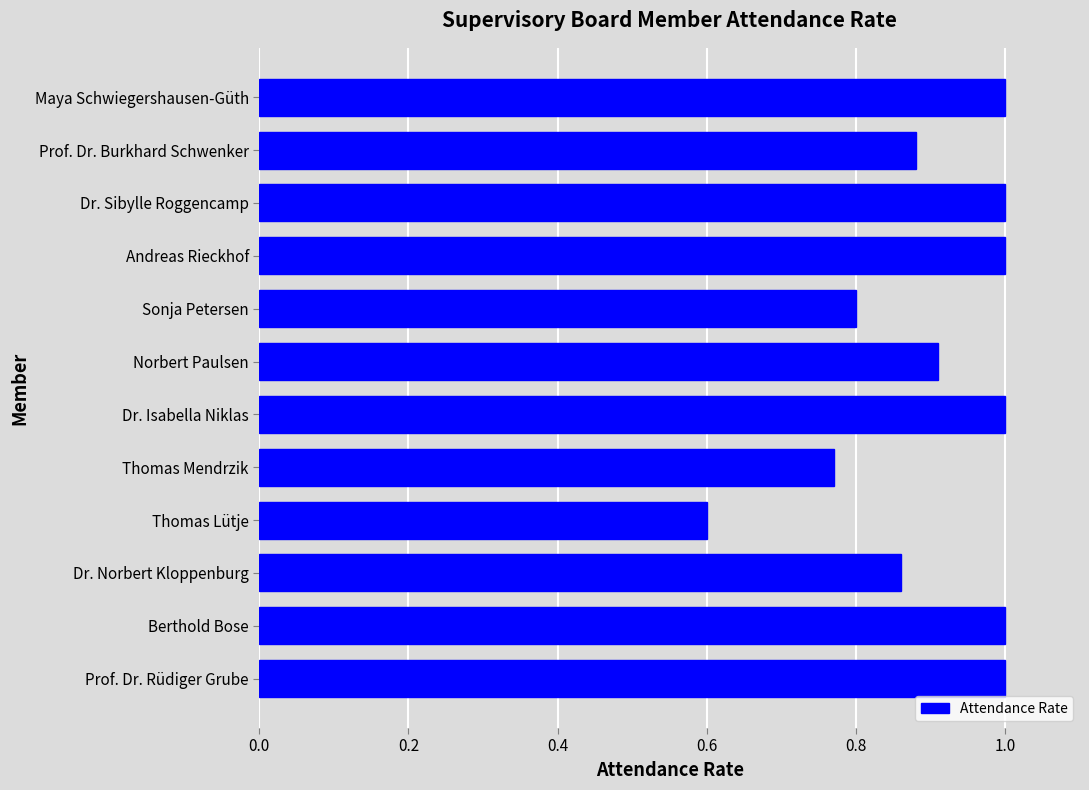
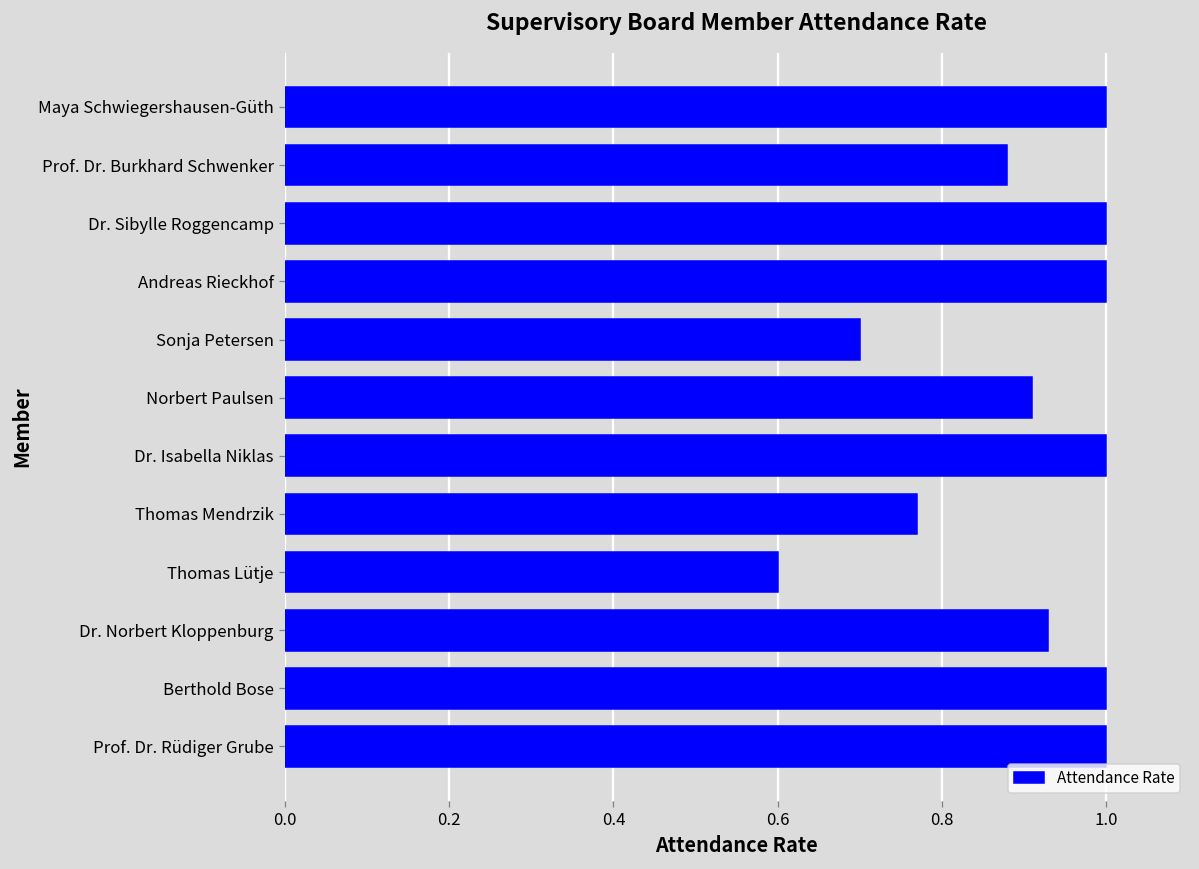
  {
    "Maya Schwiegershausen-Güth": 1.00,
    "Prof. Dr. Burkhard Schwenker": 0.88,
    "Dr. Sibylle Roggencamp": 1.00,
    "Andreas Rieckhof": 1.00,
-   "Sonja Petersen": 0.8,
+   "Sonja Petersen": 0.7,
    "Norbert Paulsen": 0.91,
    "Dr. Isabella Niklas": 1.00,
    "Thomas Mendrzik": 0.77,
    "Thomas Lütje": 0.60,
-   "Dr. Norbert Kloppenburg": 0.86,
+   "Dr. Norbert Kloppenburg": 0.93,
    "Berthold Bose": 1.00,
    "Prof. Dr. Rüdiger Grube": 1.00
  }
